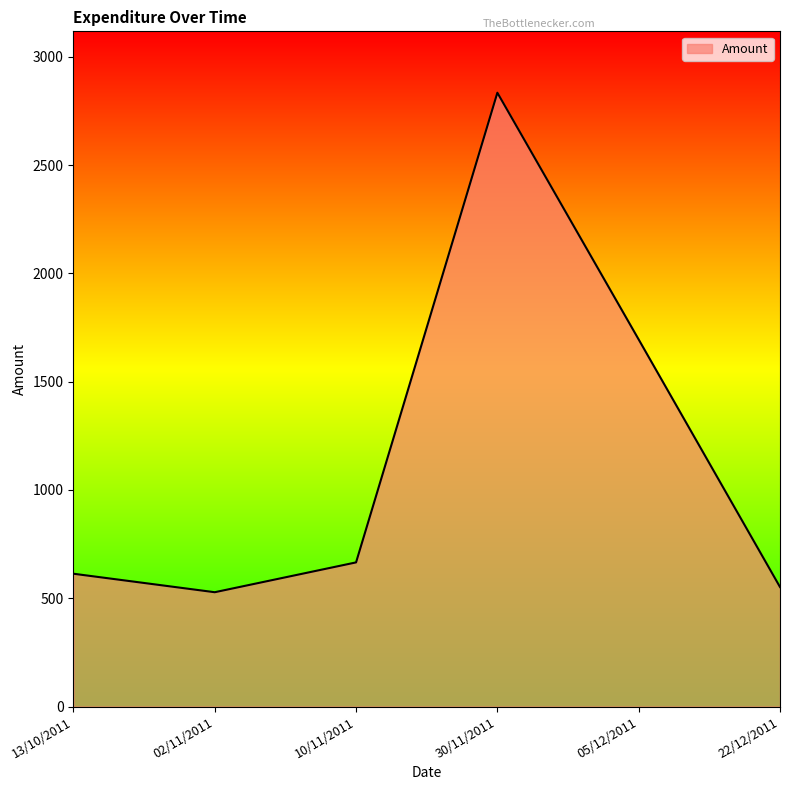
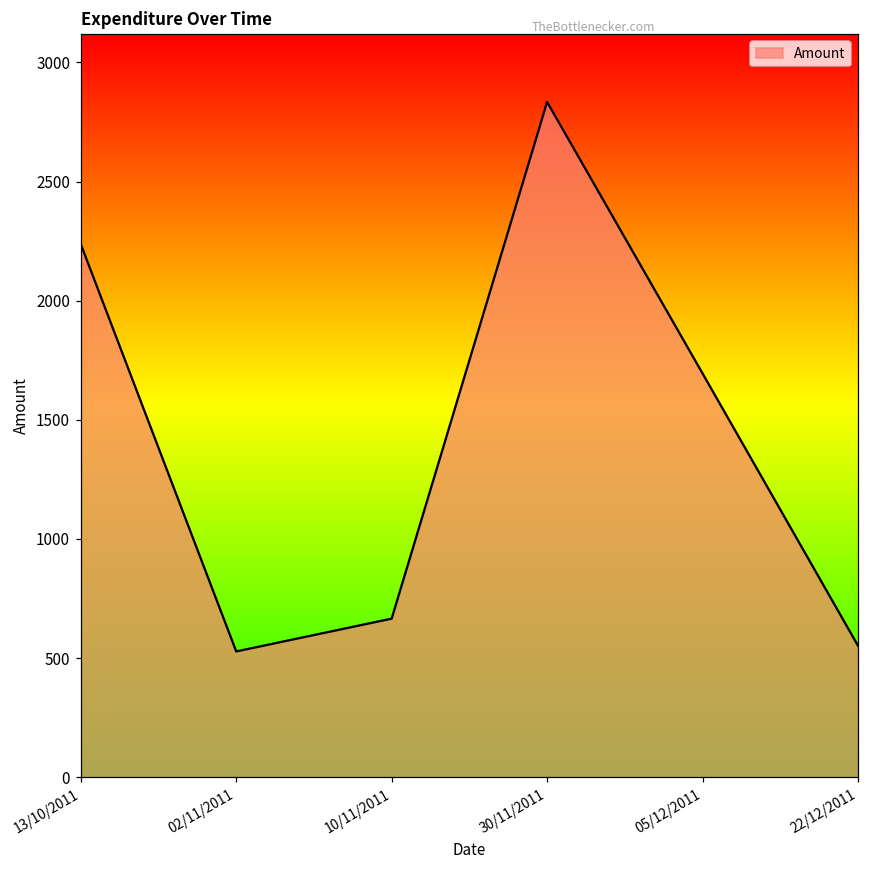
  {
-   "13/10/2011": 610,
+   "13/10/2011": 2240,
    "02/11/2011": 530,
    "10/11/2011": 670,
    "30/11/2011": 2830,
    "05/12/2011": 1690,
    "22/12/2011": 550
  }
